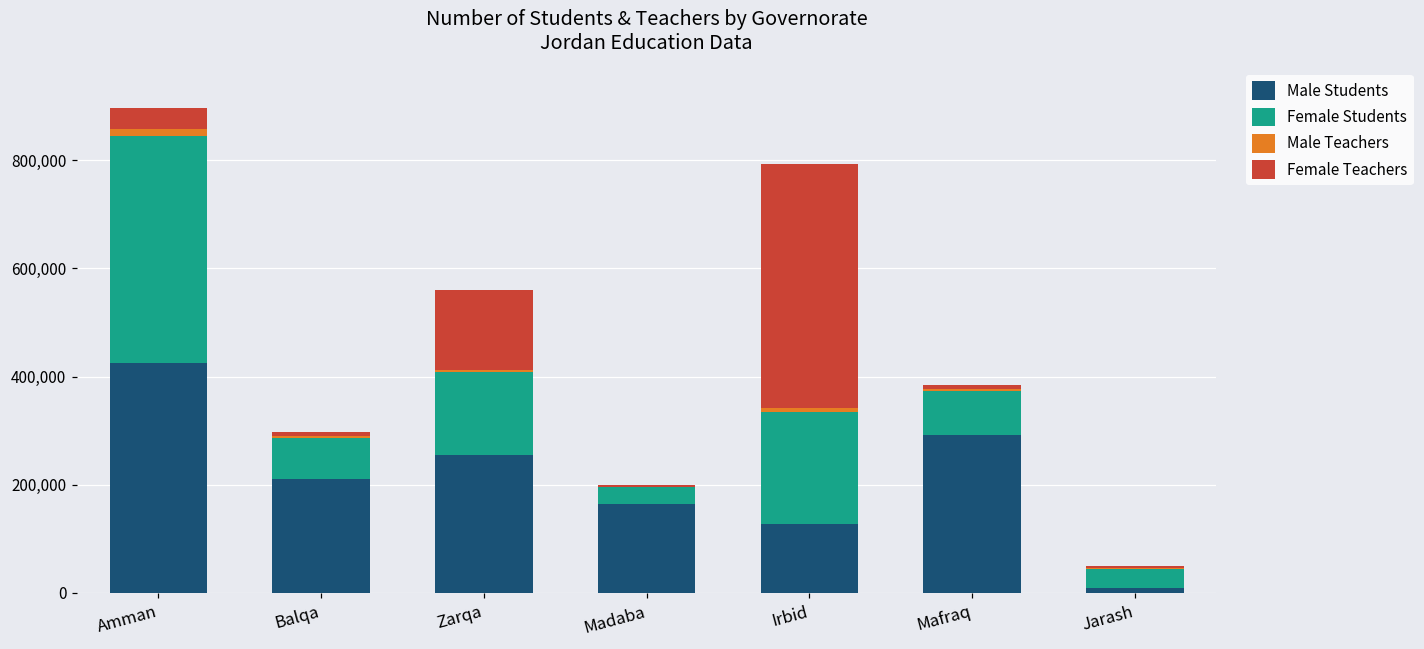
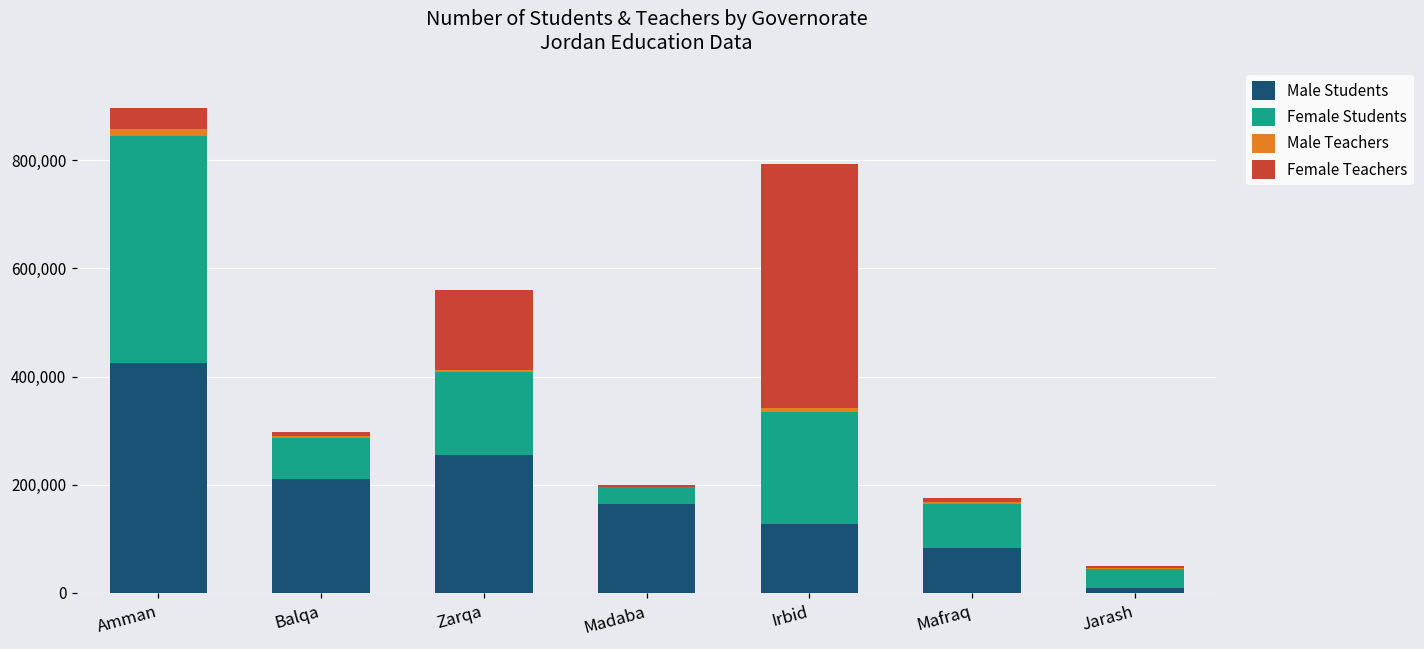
  {
    "Male Students": {
      "Amman": "430,000",
      "Balqa": "210,000",
      "Zarqa": "250,000",
      "Madaba": "160,000",
      "Irbid": "130,000",
-     "Mafraq": "290,000",
+     "Mafraq": "80,000",
      "Jarash": "10,000"
    },
    "Female Students": {
      "Amman": "420,000",
      "Balqa": "80,000",
      "Zarqa": "150,000",
      "Madaba": "30,000",
      "Irbid": "210,000",
      "Mafraq": "80,000",
      "Jarash": "40,000"
    },
    "Male Teachers": {
      "Amman": "10,000",
      "Irbid": "10,000"
    },
    "Female Teachers": {
      "Amman": "40,000",
      "Balqa": "10,000",
      "Zarqa": "150,000",
      "Irbid": "450,000",
      "Mafraq": "10,000"
    }
  }
